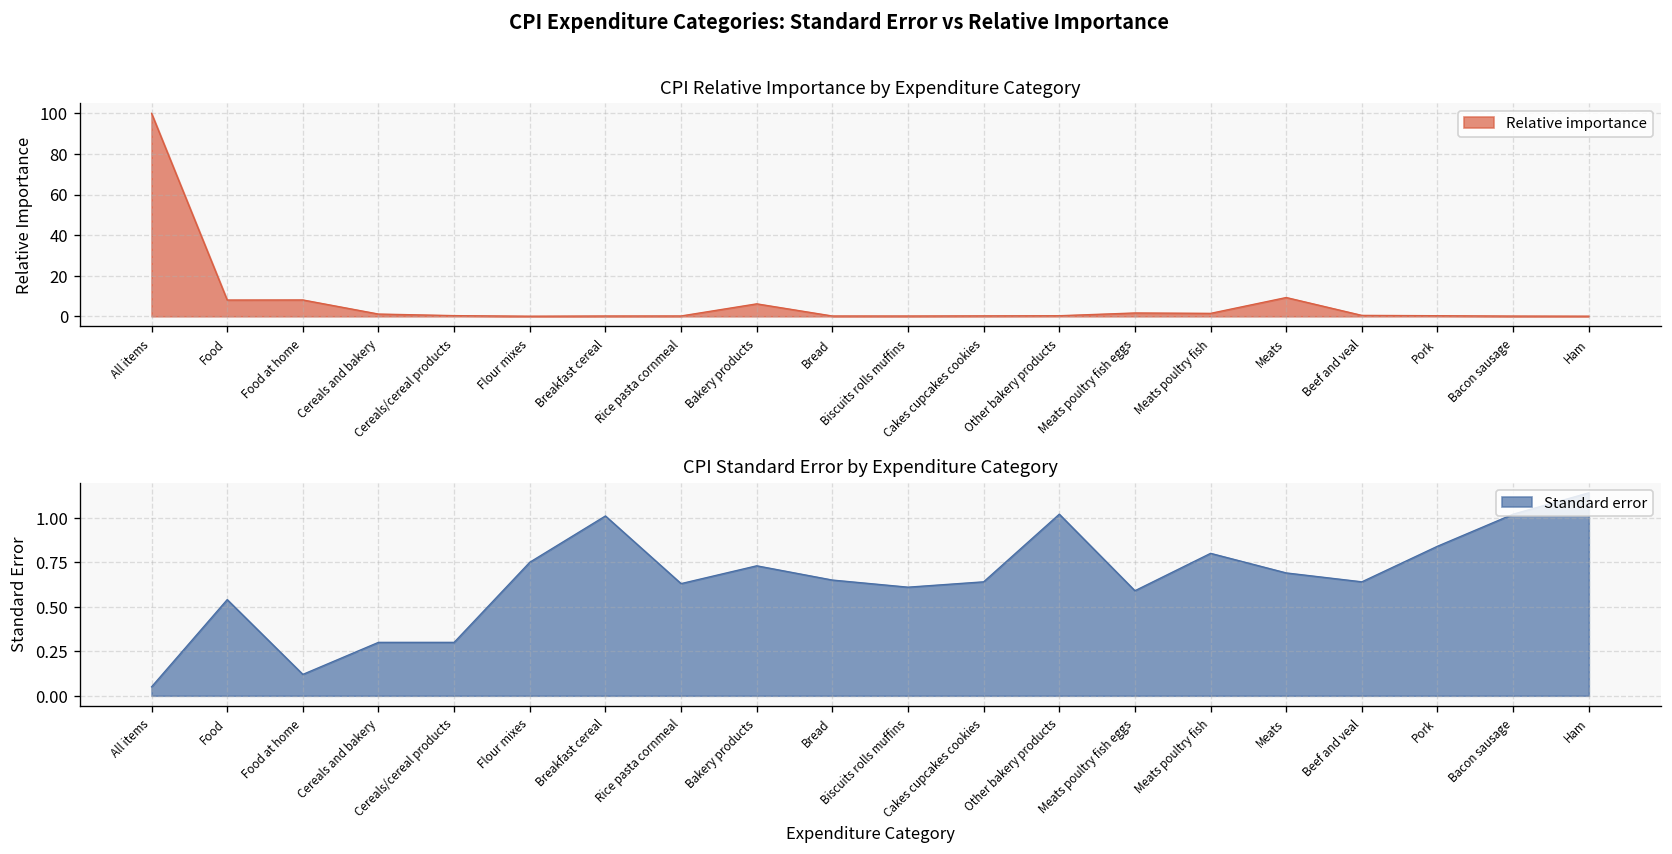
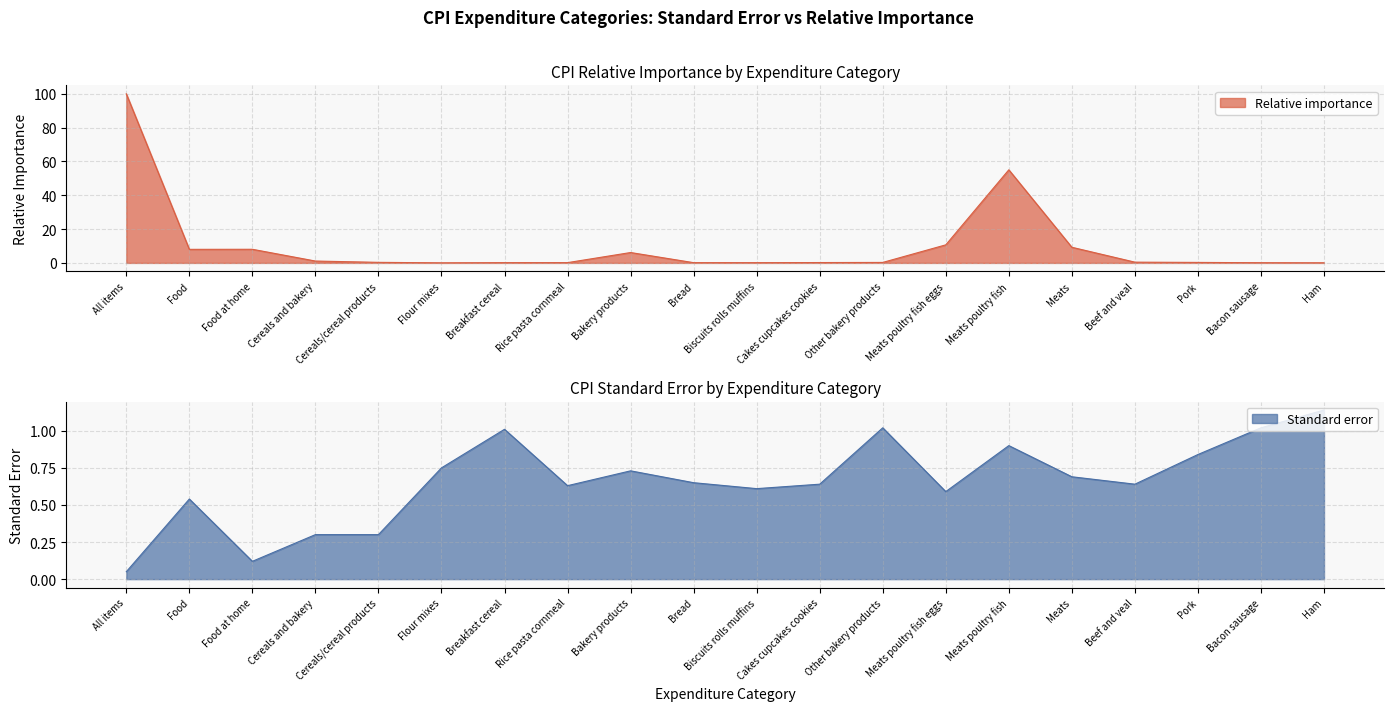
  {
    "CPI Relative Importance by Expenditure Category": {
      "All items": 100,
      "Food": 8,
      "Food at home": 8,
      "Cereals and bakery": 1,
      "Cereals/cereal products": 0,
      "Flour mixes": 0,
      "Breakfast cereal": 0,
      "Rice pasta cornmeal": 0,
      "Bakery products": 6,
      "Bread": 0,
      "Biscuits rolls muffins": 0,
      "Cakes cupcakes cookies": 0,
      "Other bakery products": 0,
-     "Meats poultry fish eggs": 2,
-     "Meats poultry fish": 1,
+     "Meats poultry fish eggs": 11,
+     "Meats poultry fish": 55,
      "Meats": 9,
      "Beef and veal": 0,
      "Pork": 0,
      "Bacon sausage": 0,
      "Ham": 0
    },
    "CPI Standard Error by Expenditure Category": {
      "All items": 0.05,
      "Food": 0.54,
      "Food at home": 0.12,
      "Cereals and bakery": 0.3,
      "Cereals/cereal products": 0.3,
      "Flour mixes": 0.75,
      "Breakfast cereal": 1.0,
      "Rice pasta cornmeal": 0.63,
      "Bakery products": 0.73,
      "Bread": 0.65,
      "Biscuits rolls muffins": 0.6,
      "Cakes cupcakes cookies": 0.64,
      "Other bakery products": 1.02,
      "Meats poultry fish eggs": 0.6,
-     "Meats poultry fish": 0.8,
+     "Meats poultry fish": 0.9,
      "Meats": 0.7,
      "Beef and veal": 0.64,
      "Pork": 0.84
    }
  }
